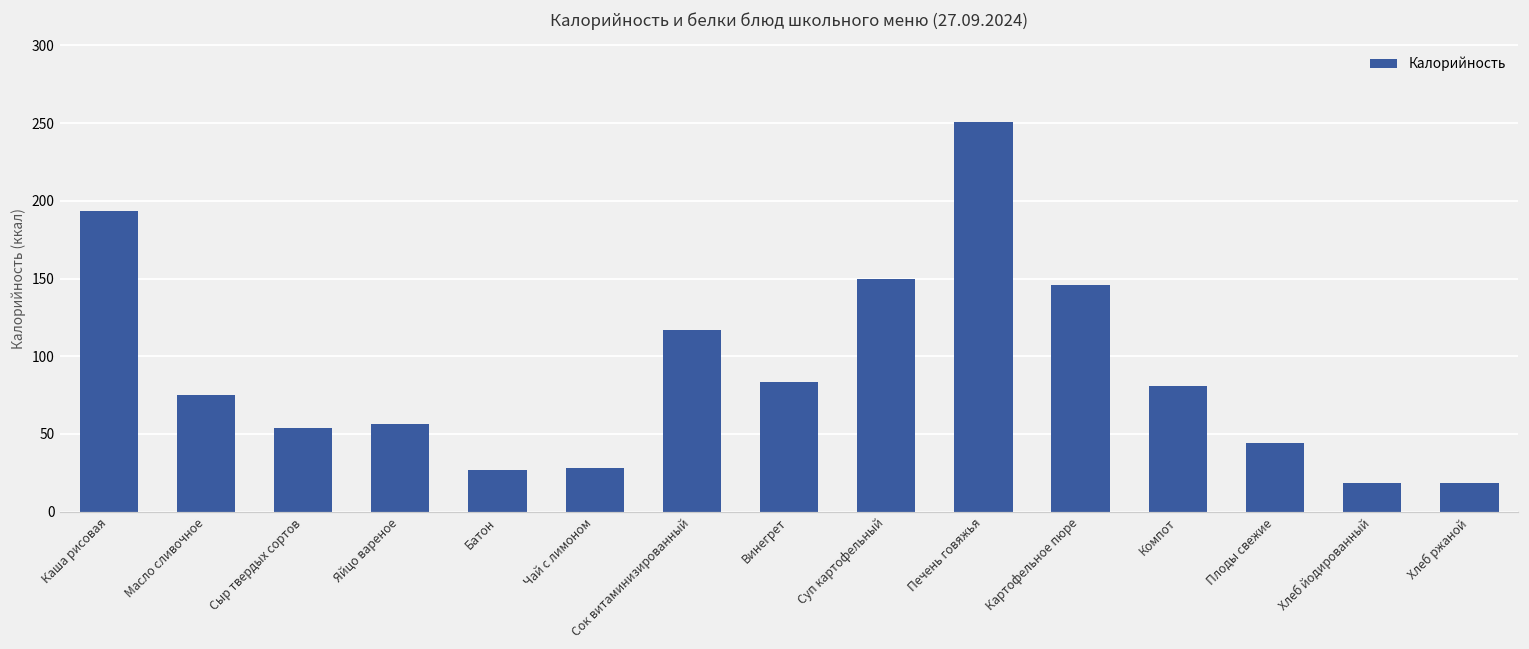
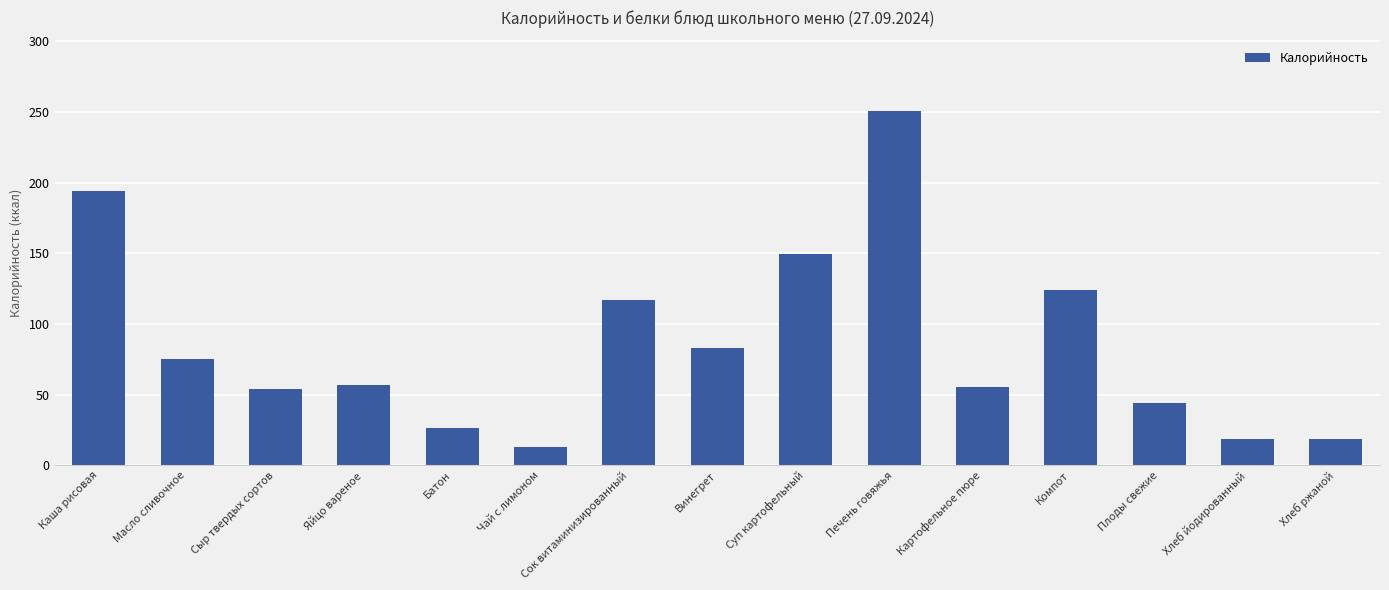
  {
    "Каша рисовая": 194,
    "Масло сливочное": 75,
    "Сыр твердых сортов": 54,
    "Яйцо вареное": 57,
    "Батон": 27,
-   "Чай с лимоном": 28,
+   "Чай с лимоном": 13,
    "Сок витаминизированный": 117,
    "Винегрет": 83,
    "Суп картофельный": 150,
    "Печень говяжья": 251,
-   "Картофельное пюре": 146,
-   "Компот": 81,
+   "Картофельное пюре": 55,
+   "Компот": 124,
    "Плоды свежие": 44,
    "Хлеб йодированный": 19,
    "Хлеб ржаной": 18
  }
